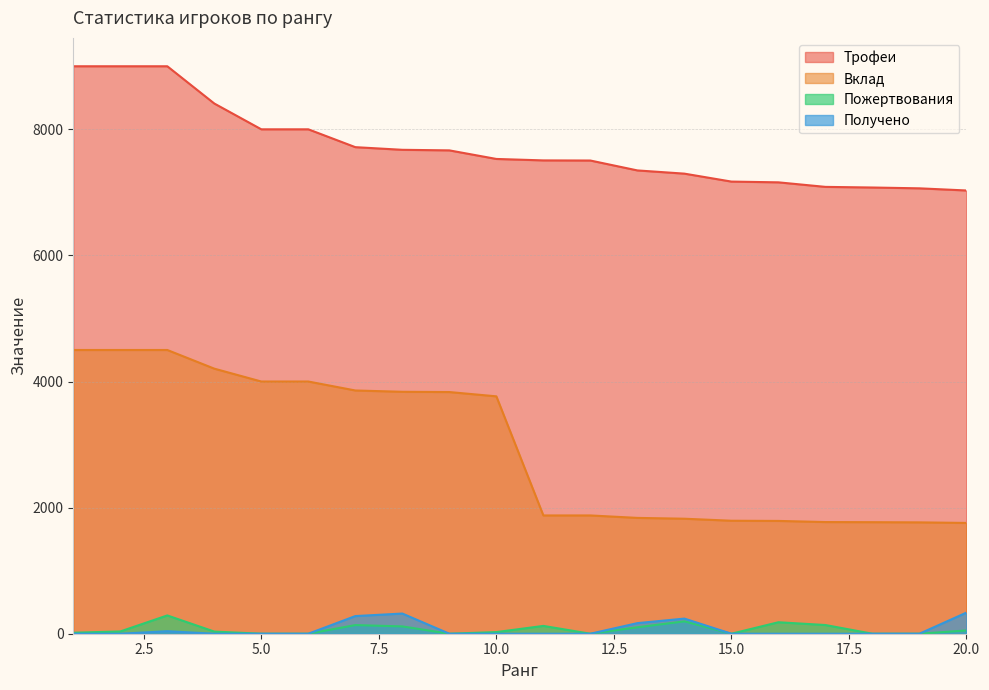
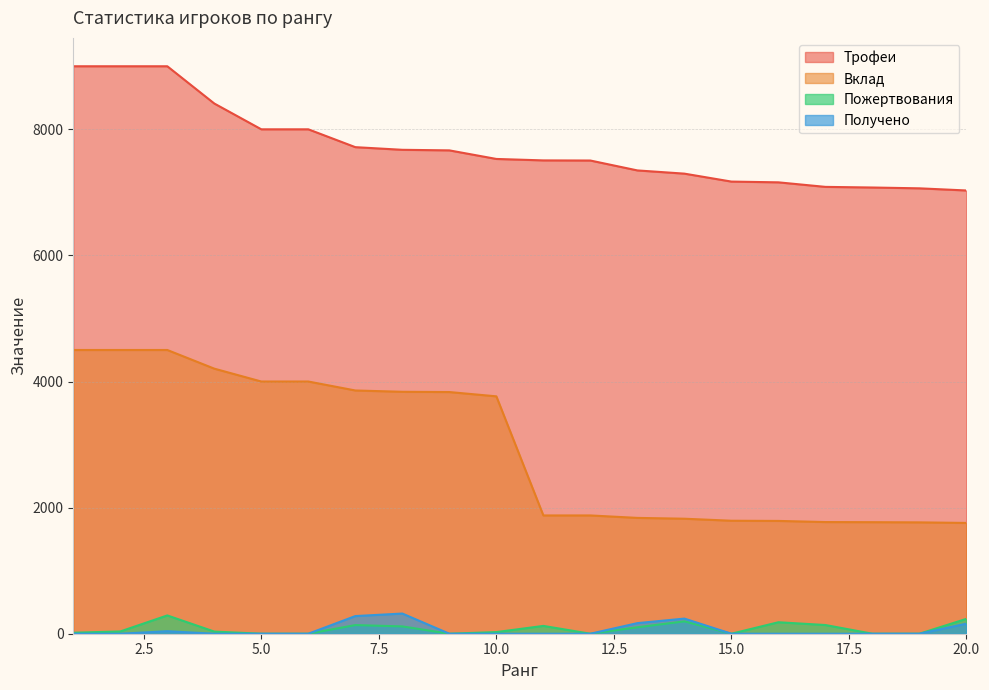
  {
    "Пожертвования": {
-     "20.0": 100
+     "20.0": 200
    },
    "Получено": {
-     "20.0": 300
+     "20.0": 200
    }
  }
